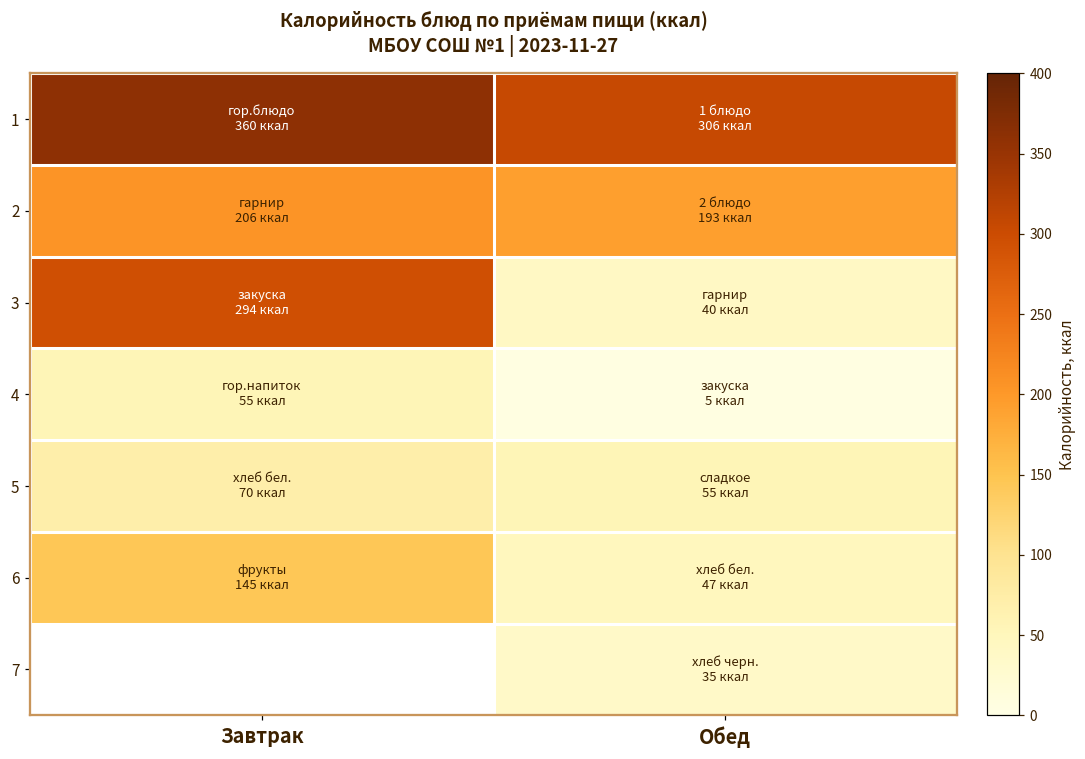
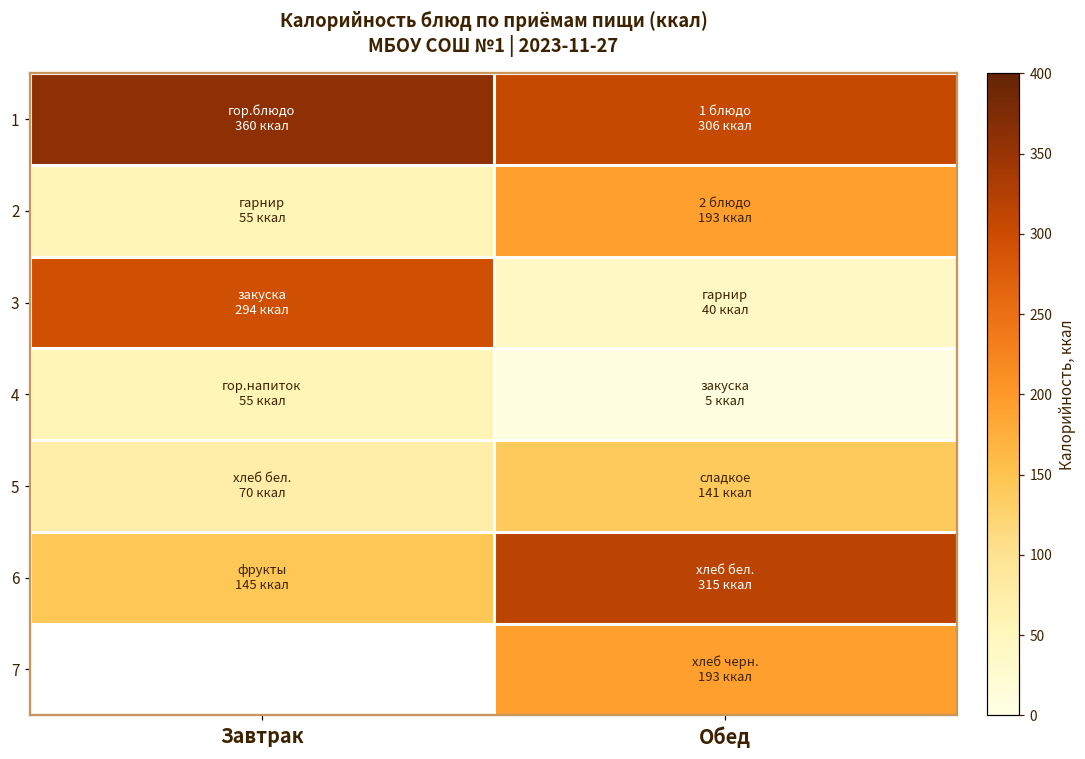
  {
    "1": {
      "Завтрак": 360
    },
    "2": {
-     "Завтрак": 206
+     "Завтрак": 55
    },
    "3": {
      "Завтрак": 294,
      "Обед": 40
    },
    "4": {
      "Завтрак": 55,
      "Обед": 5
    },
    "5": {
      "Завтрак": 70,
-     "Обед": 55
+     "Обед": 141
    },
    "6": {
      "Завтрак": 145,
-     "Обед": 47
+     "Обед": 315
    },
    "7": {
-     "Обед": 35
+     "Обед": 193
    }
  }
